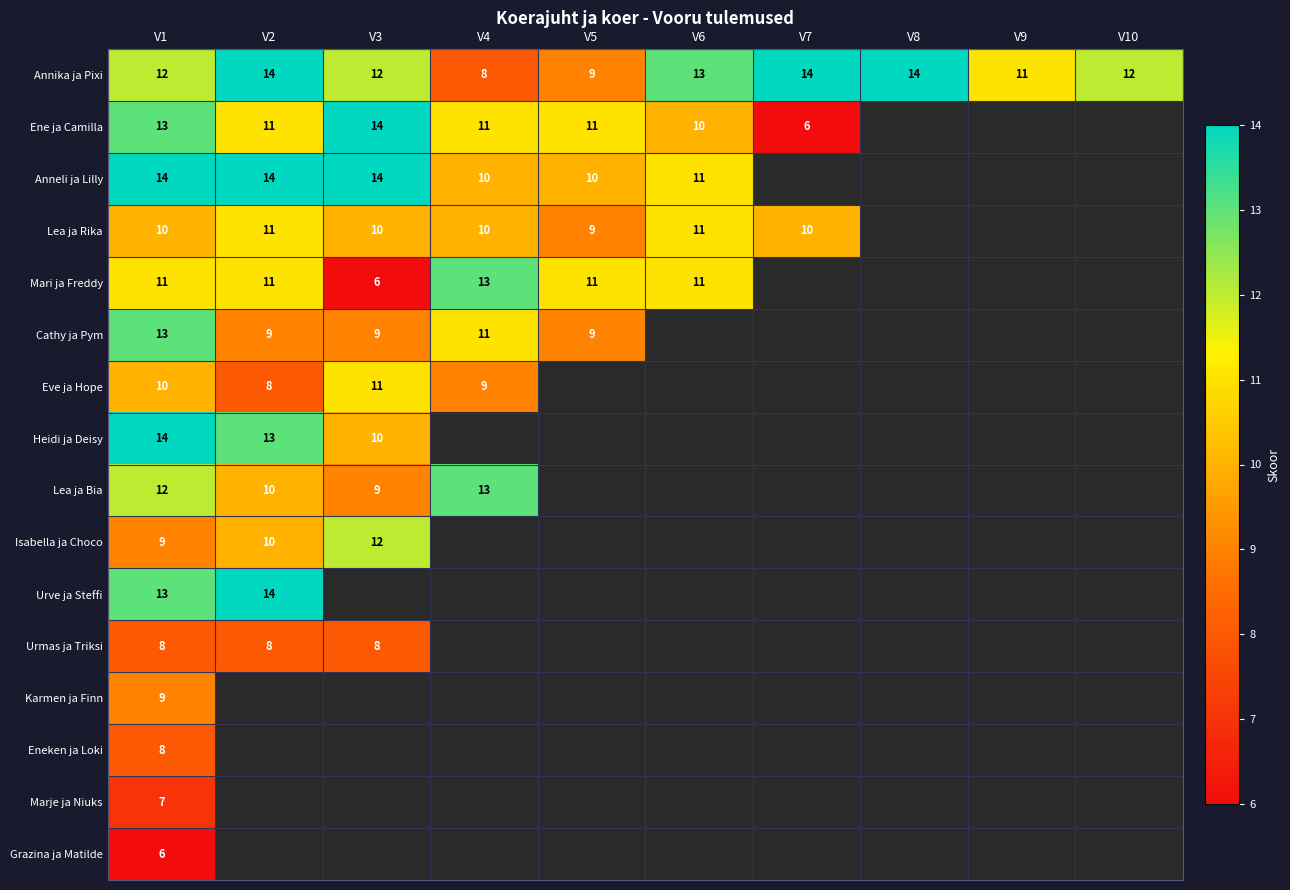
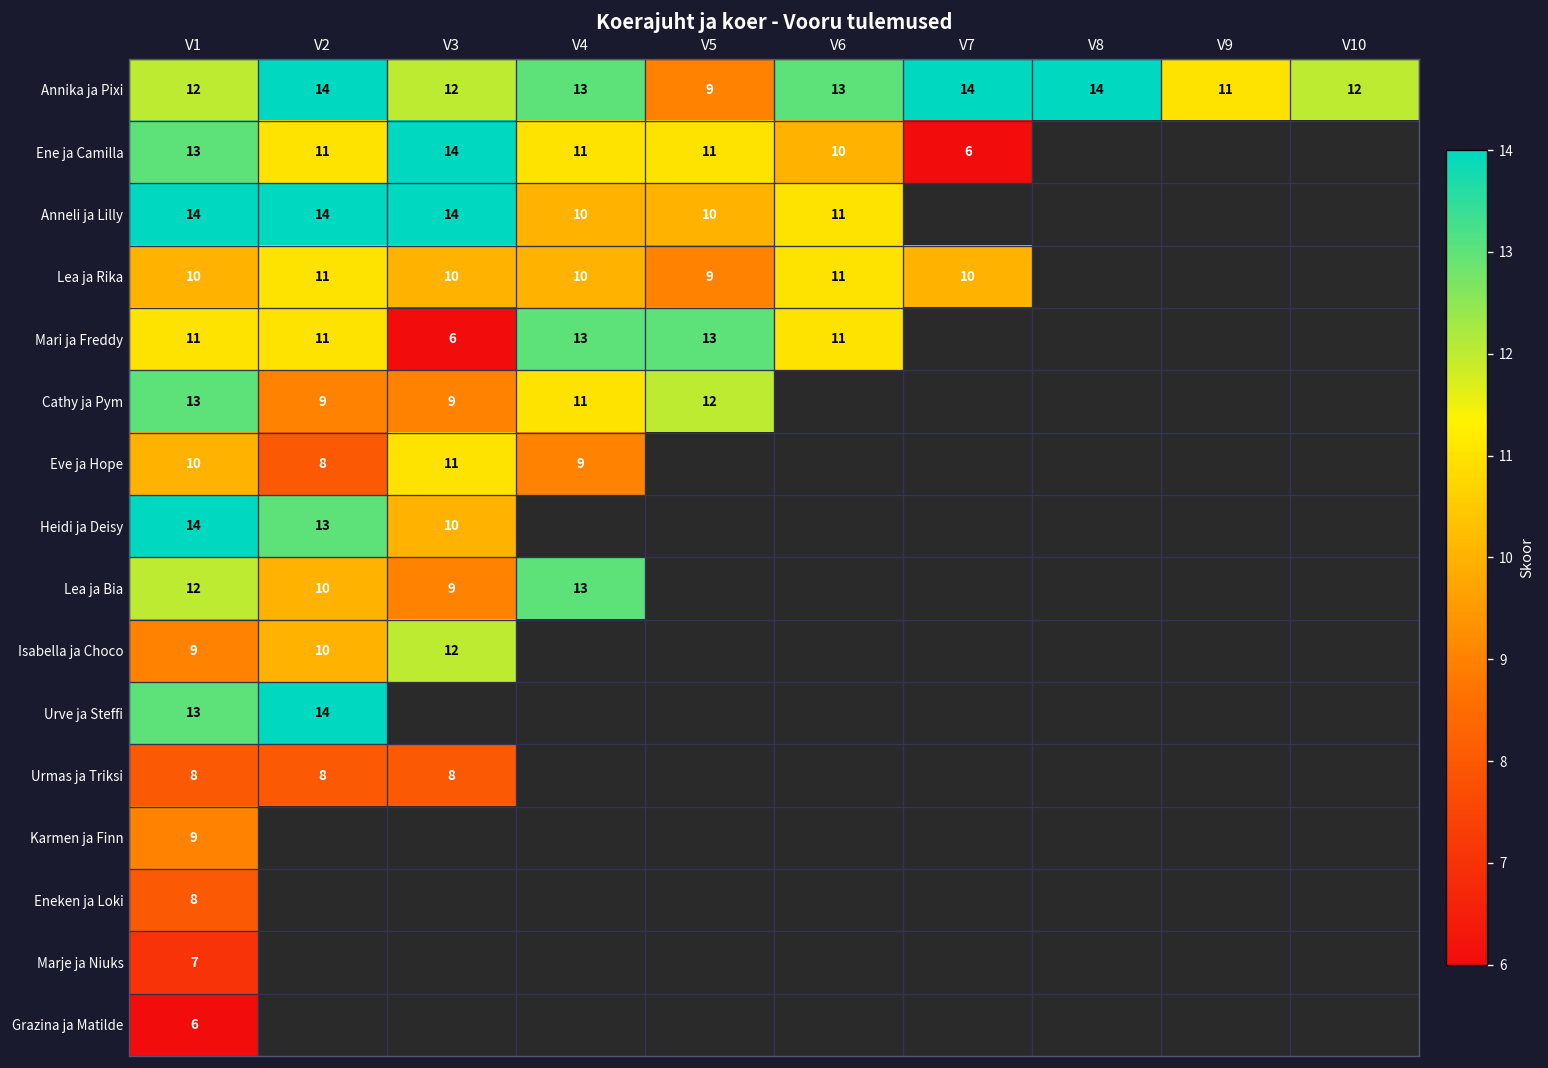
  {
    "Annika ja Pixi": {
      "V1": 12,
      "V2": 14,
      "V3": 12,
-     "V4": 8,
+     "V4": 13,
      "V5": 9,
      "V6": 13,
      "V7": 14,
      "V8": 14,
      "V9": 11,
      "V10": 12
    },
    "Ene ja Camilla": {
      "V1": 13,
      "V2": 11,
      "V3": 14,
      "V4": 11,
      "V5": 11,
      "V6": 10,
      "V7": 6
    },
    "Anneli ja Lilly": {
      "V1": 14,
      "V2": 14,
      "V3": 14,
      "V4": 10,
      "V5": 10,
      "V6": 11
    },
    "Lea ja Rika": {
      "V1": 10,
      "V2": 11,
      "V3": 10,
      "V4": 10,
      "V5": 9,
      "V6": 11,
      "V7": 10
    },
    "Mari ja Freddy": {
      "V1": 11,
      "V2": 11,
      "V3": 6,
      "V4": 13,
-     "V5": 11,
+     "V5": 13,
      "V6": 11
    },
    "Cathy ja Pym": {
      "V1": 13,
      "V2": 9,
      "V3": 9,
      "V4": 11,
-     "V5": 9
+     "V5": 12
    },
    "Eve ja Hope": {
      "V1": 10,
      "V2": 8,
      "V3": 11,
      "V4": 9
    },
    "Heidi ja Deisy": {
      "V1": 14,
      "V2": 13,
      "V3": 10
    },
    "Lea ja Bia": {
      "V1": 12,
      "V2": 10,
      "V3": 9,
      "V4": 13
    },
    "Isabella ja Choco": {
      "V1": 9,
      "V2": 10,
      "V3": 12
    },
    "Urve ja Steffi": {
      "V1": 13,
      "V2": 14
    },
    "Urmas ja Triksi": {
      "V1": 8,
      "V2": 8,
      "V3": 8
    },
    "Karmen ja Finn": {
      "V1": 9
    },
    "Eneken ja Loki": {
      "V1": 8
    },
    "Marje ja Niuks": {
      "V1": 7
    },
    "Grazina ja Matilde": {
      "V1": 6
    }
  }
